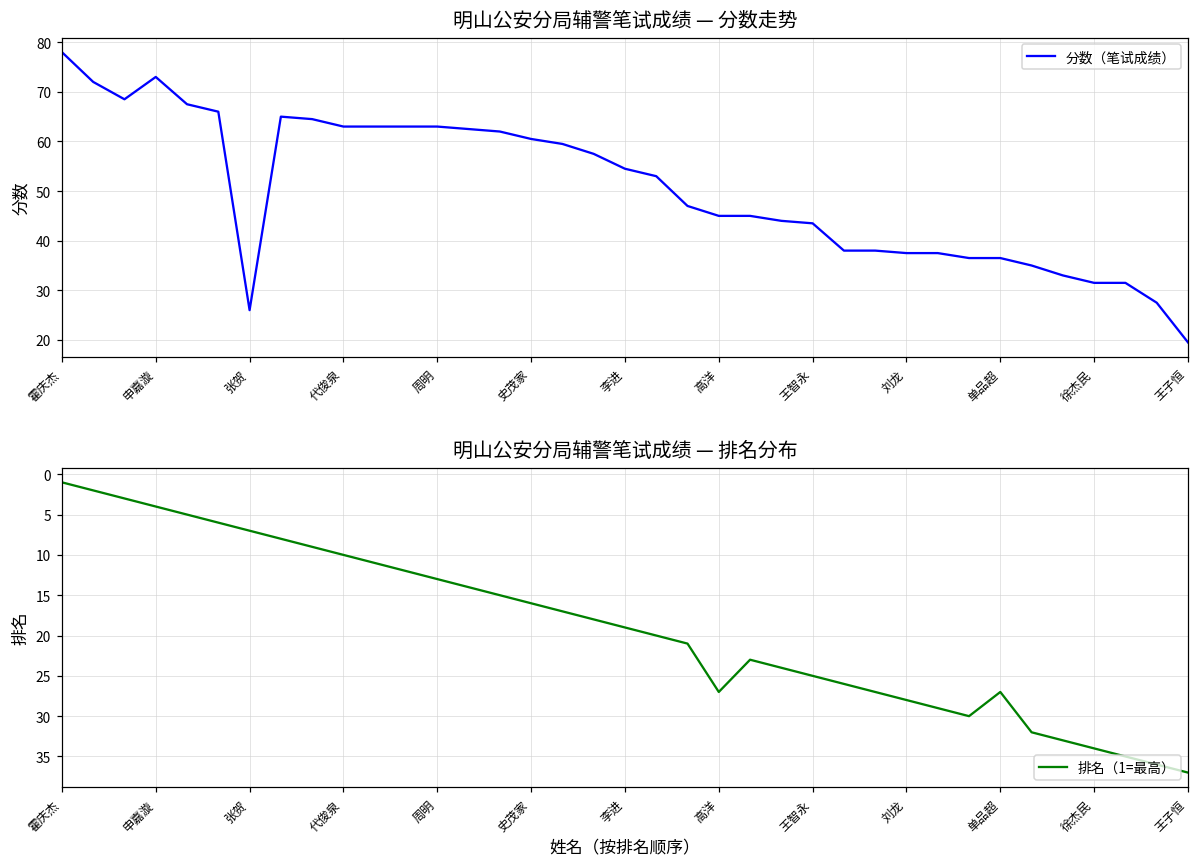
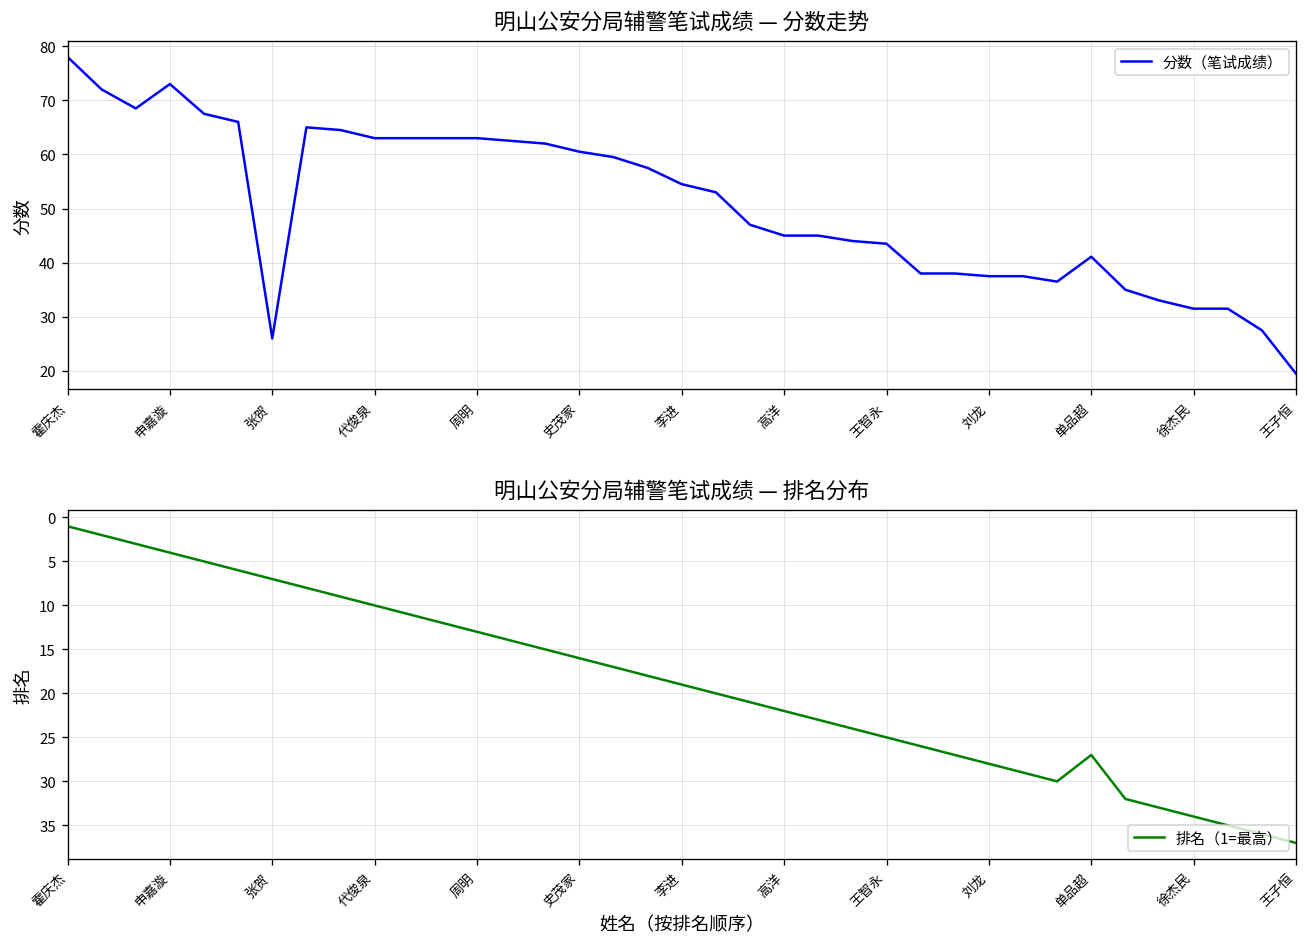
  {
    "明山公安分局辅警笔试成绩 — 分数走势": {
      "霍庆杰": 78,
      "申嘉漩": 73,
      "张贺": 26,
      "代俊泉": 63,
      "周明": 63,
      "史茂家": 61,
      "李进": 55,
      "高洋": 45,
      "王智永": 44,
      "刘龙": 38,
-     "单品超": 37,
+     "单品超": 41,
      "徐杰民": 32,
      "王子恒": 20
    },
    "明山公安分局辅警笔试成绩 — 排名分布": {
      "霍庆杰": 1,
      "申嘉漩": 4,
      "张贺": 7,
      "代俊泉": 10,
      "周明": 13,
      "史茂家": 16,
      "李进": 19,
-     "高洋": 27,
+     "高洋": 22,
      "王智永": 25,
      "刘龙": 28,
      "单品超": 27,
      "徐杰民": 34,
      "王子恒": 37
    }
  }
